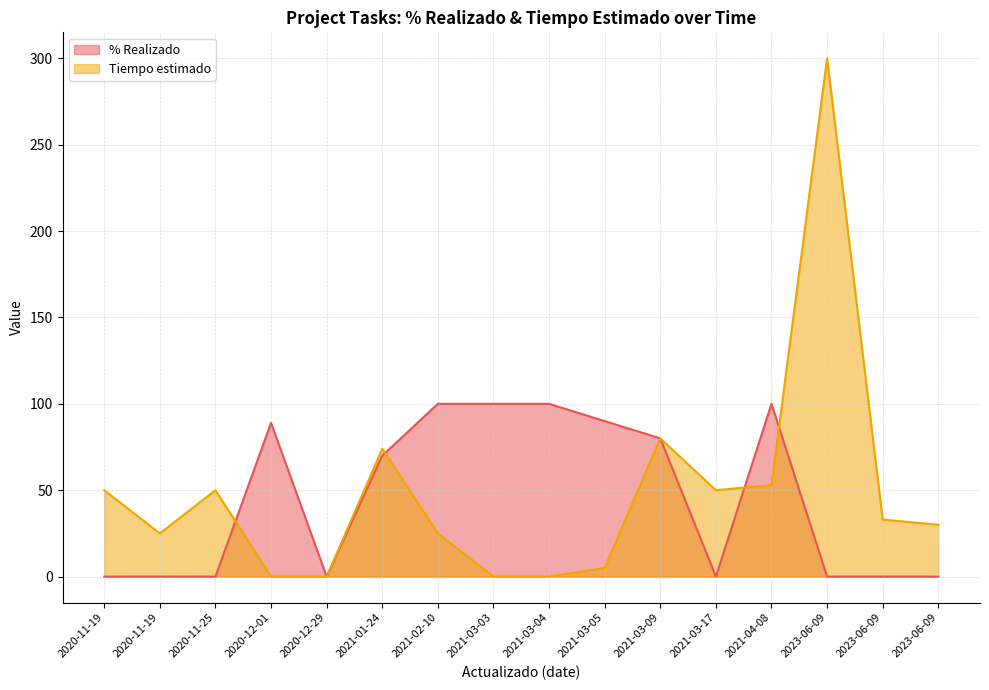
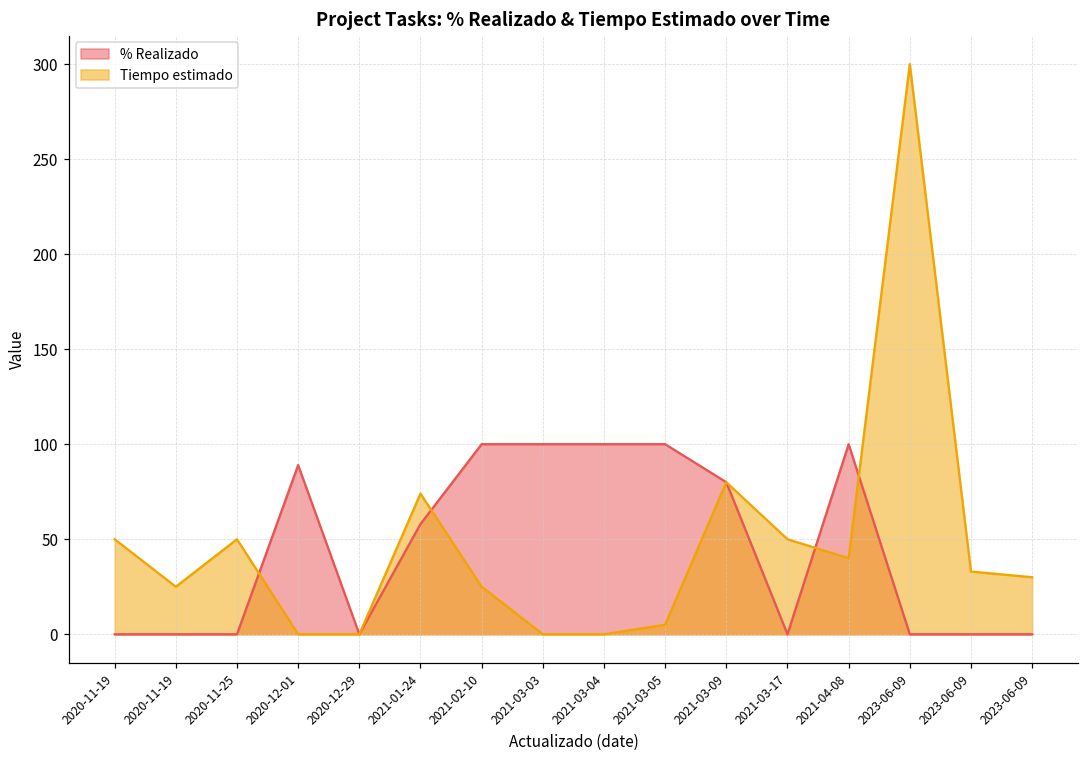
  {
    "% Realizado": {
      "2020-11-25": 0,
      "2020-12-01": 89,
-     "2021-01-24": 70,
+     "2021-01-24": 58,
      "2021-02-10": 100,
      "2021-03-03": 100,
      "2021-03-04": 100,
-     "2021-03-05": 90,
+     "2021-03-05": 100,
      "2021-03-17": 0,
      "2021-04-08": 100
    },
    "Tiempo estimado": {
      "2020-11-25": 50,
      "2020-12-01": 0,
      "2021-01-24": 74,
      "2021-02-10": 25,
      "2021-03-03": 0,
      "2021-03-04": 0,
      "2021-03-05": 5,
      "2021-03-17": 50,
-     "2021-04-08": 53
+     "2021-04-08": 40
    }
  }
